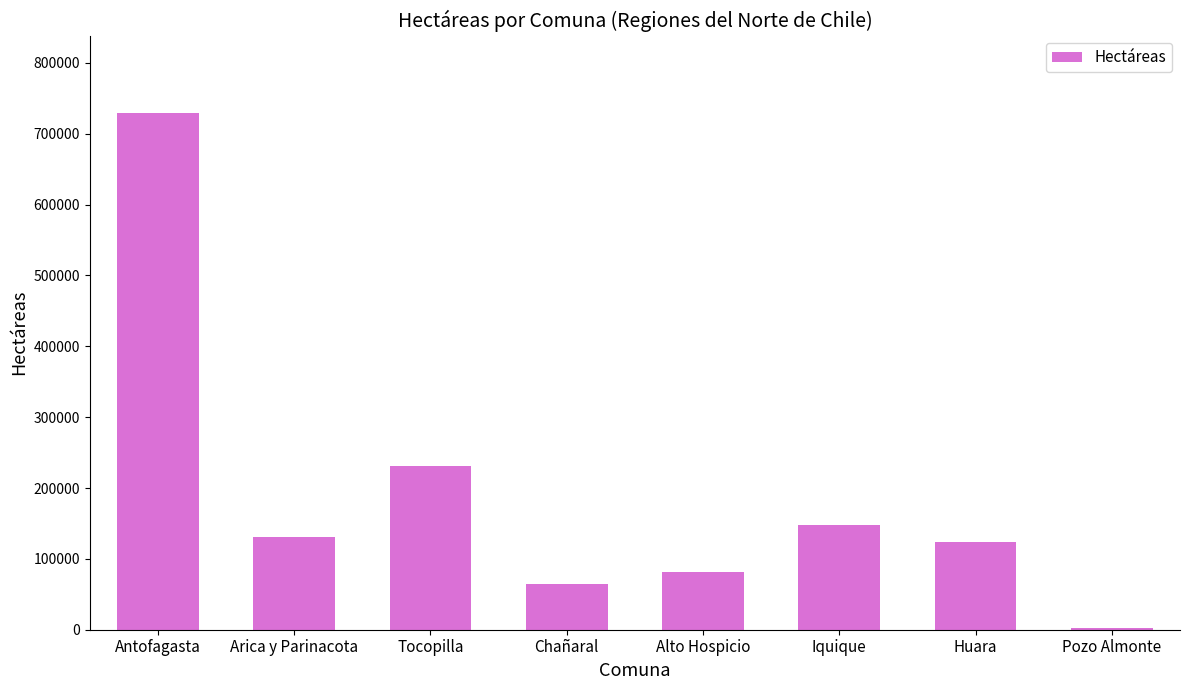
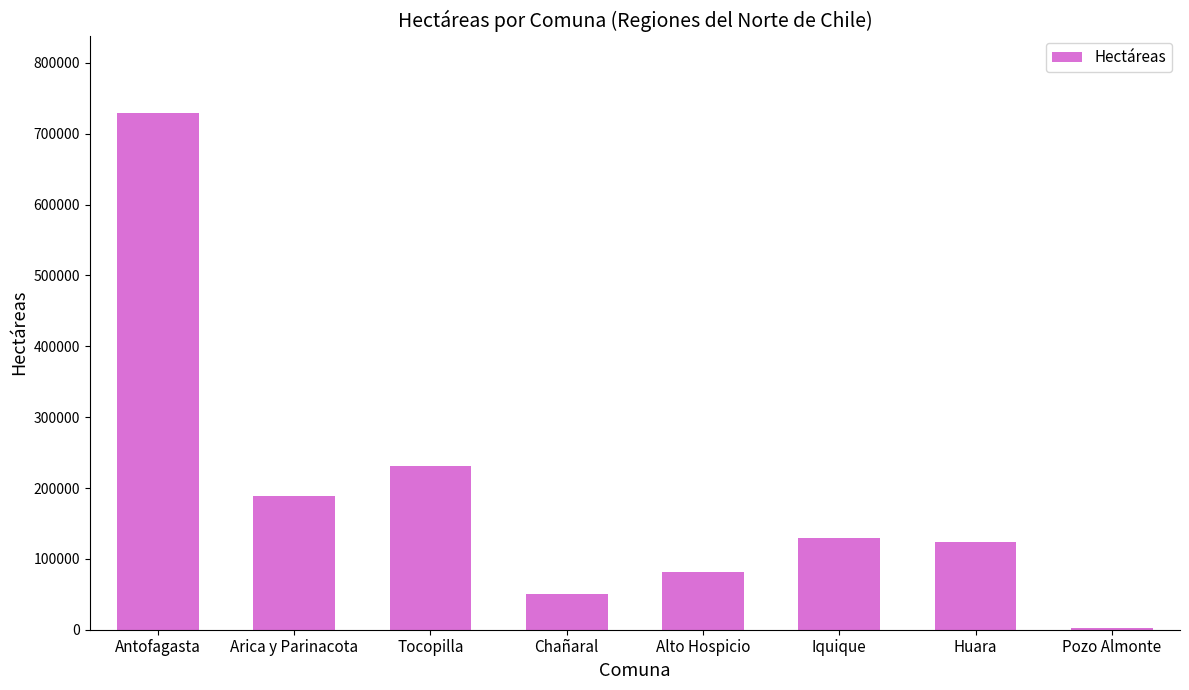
  {
    "Antofagasta": 730000,
-   "Arica y Parinacota": 130000,
+   "Arica y Parinacota": 190000,
    "Tocopilla": 230000,
-   "Chañaral": 60000,
+   "Chañaral": 50000,
    "Alto Hospicio": 80000,
-   "Iquique": 150000,
+   "Iquique": 130000,
    "Huara": 120000
  }
